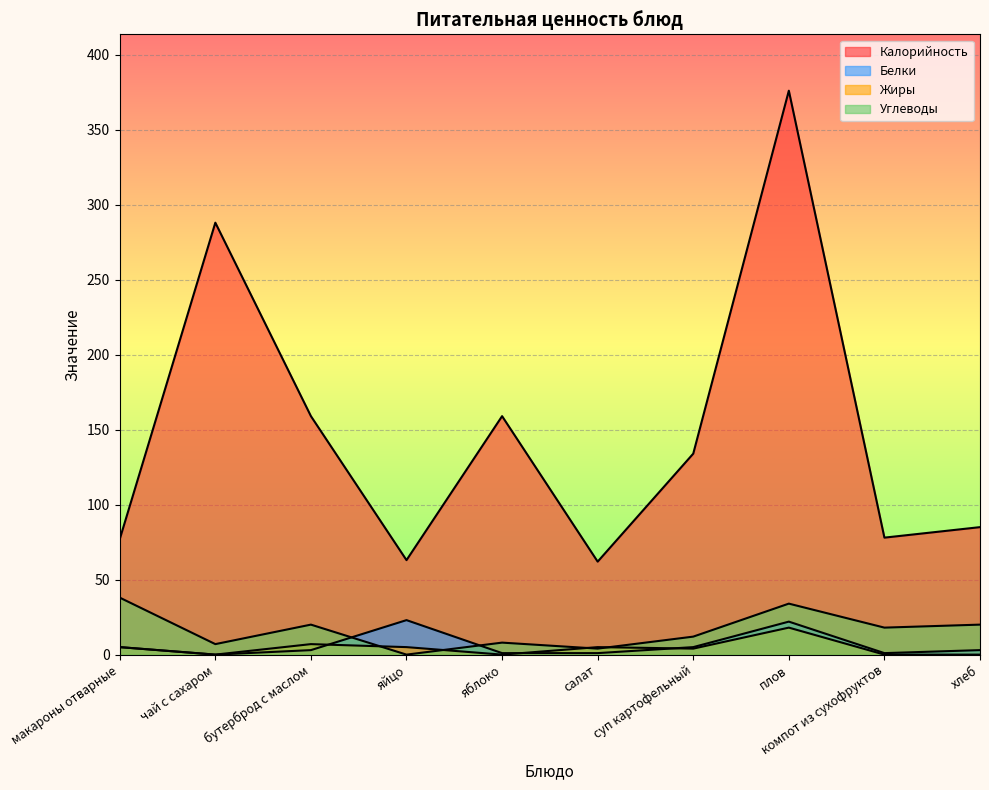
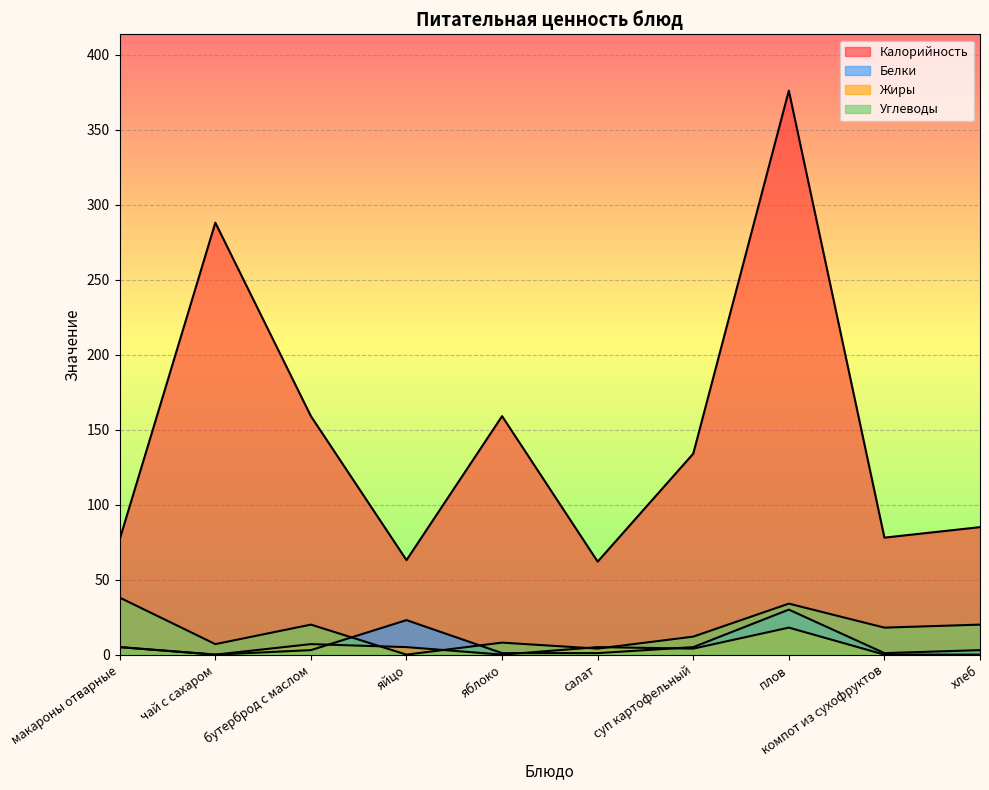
  {
    "Калорийность": {
      "макароны отварные": 77,
      "чай с сахаром": 288,
      "бутерброд с маслом": 159,
      "яйцо": 63,
      "яблоко": 159,
      "салат": 62,
      "суп картофельный": 134,
      "плов": 376,
      "компот из сухофруктов": 78,
      "хлеб": 85
    },
    "Белки": {
      "бутерброд с маслом": 3,
      "яйцо": 23,
      "салат": 1,
-     "плов": 22,
+     "плов": 30,
      "хлеб": 3
    },
    "Жиры": {
      "бутерброд с маслом": 7,
      "яйцо": 5,
      "плов": 18,
      "хлеб": 0
    },
    "Углеводы": {
      "макароны отварные": 38,
      "чай с сахаром": 7,
      "бутерброд с маслом": 20,
      "яйцо": 0,
      "яблоко": 8,
      "суп картофельный": 12,
      "плов": 34,
      "компот из сухофруктов": 18,
      "хлеб": 20
    }
  }
